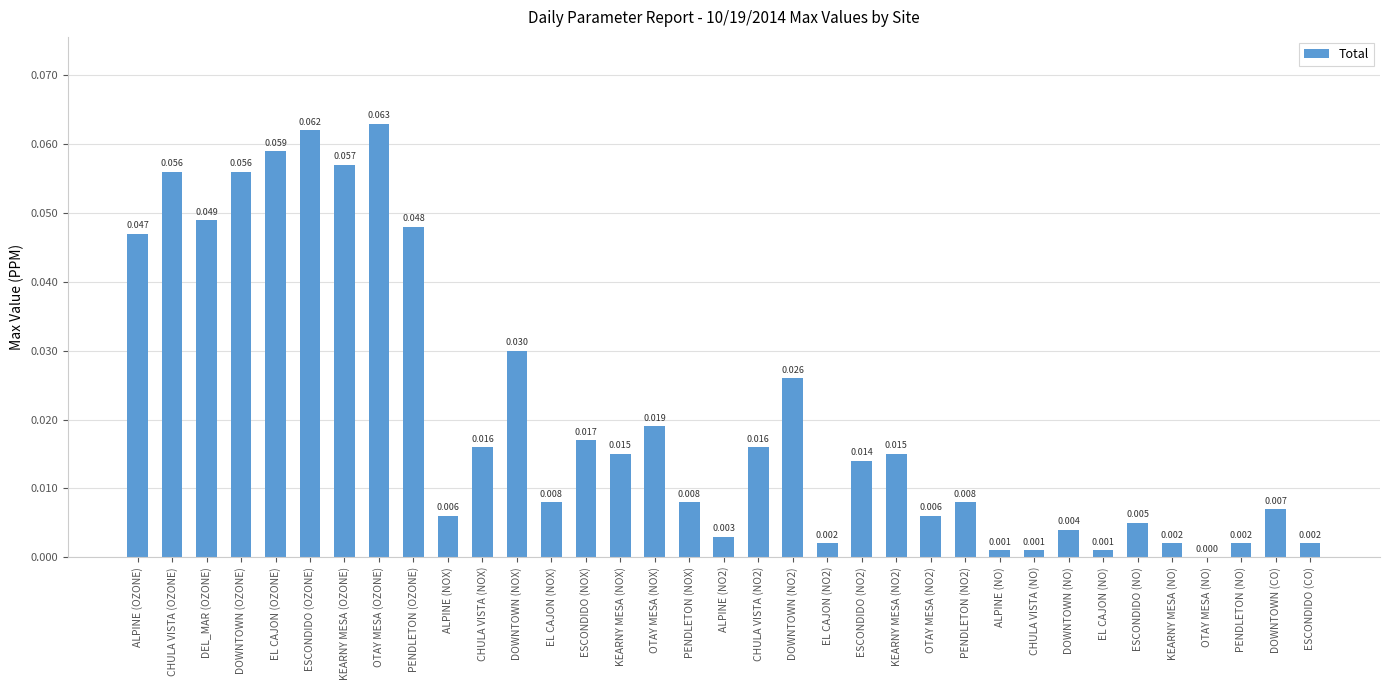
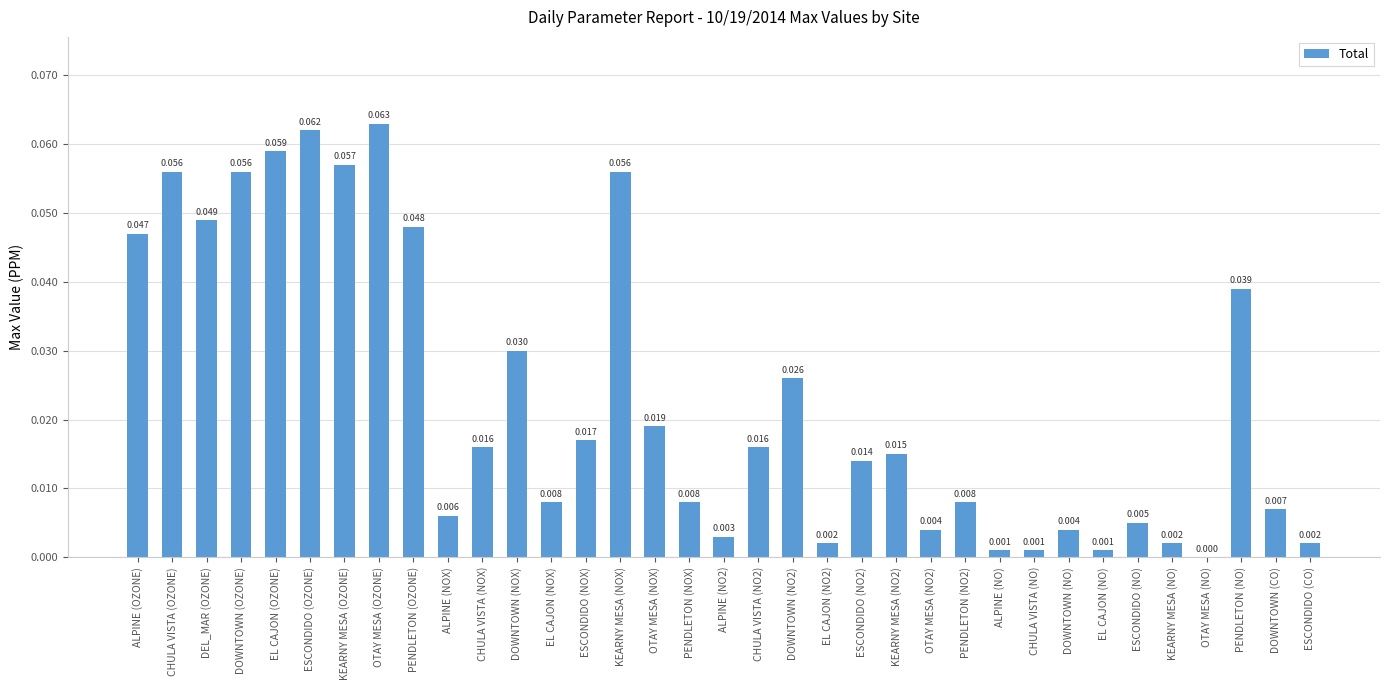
  {
    "ALPINE (OZONE)": 0.047,
    "CHULA VISTA (OZONE)": 0.056,
    "DEL_MAR (OZONE)": 0.049,
    "DOWNTOWN (OZONE)": 0.056,
    "EL CAJON (OZONE)": 0.059,
    "ESCONDIDO (OZONE)": 0.062,
    "KEARNY MESA (OZONE)": 0.057,
    "OTAY MESA (OZONE)": 0.063,
    "PENDLETON (OZONE)": 0.048,
    "ALPINE (NOX)": 0.006,
    "CHULA VISTA (NOX)": 0.016,
    "DOWNTOWN (NOX)": 0.030,
    "EL CAJON (NOX)": 0.008,
    "ESCONDIDO (NOX)": 0.017,
-   "KEARNY MESA (NOX)": 0.015,
+   "KEARNY MESA (NOX)": 0.056,
    "OTAY MESA (NOX)": 0.019,
    "PENDLETON (NOX)": 0.008,
    "ALPINE (NO2)": 0.003,
    "CHULA VISTA (NO2)": 0.016,
    "DOWNTOWN (NO2)": 0.026,
    "EL CAJON (NO2)": 0.002,
    "ESCONDIDO (NO2)": 0.014,
    "KEARNY MESA (NO2)": 0.015,
-   "OTAY MESA (NO2)": 0.006,
+   "OTAY MESA (NO2)": 0.004,
    "PENDLETON (NO2)": 0.008,
    "ALPINE (NO)": 0.001,
    "CHULA VISTA (NO)": 0.001,
    "DOWNTOWN (NO)": 0.004,
    "EL CAJON (NO)": 0.001,
    "ESCONDIDO (NO)": 0.005,
    "KEARNY MESA (NO)": 0.002,
    "OTAY MESA (NO)": 0.000,
-   "PENDLETON (NO)": 0.002,
+   "PENDLETON (NO)": 0.039,
    "DOWNTOWN (CO)": 0.007,
    "ESCONDIDO (CO)": 0.002
  }
